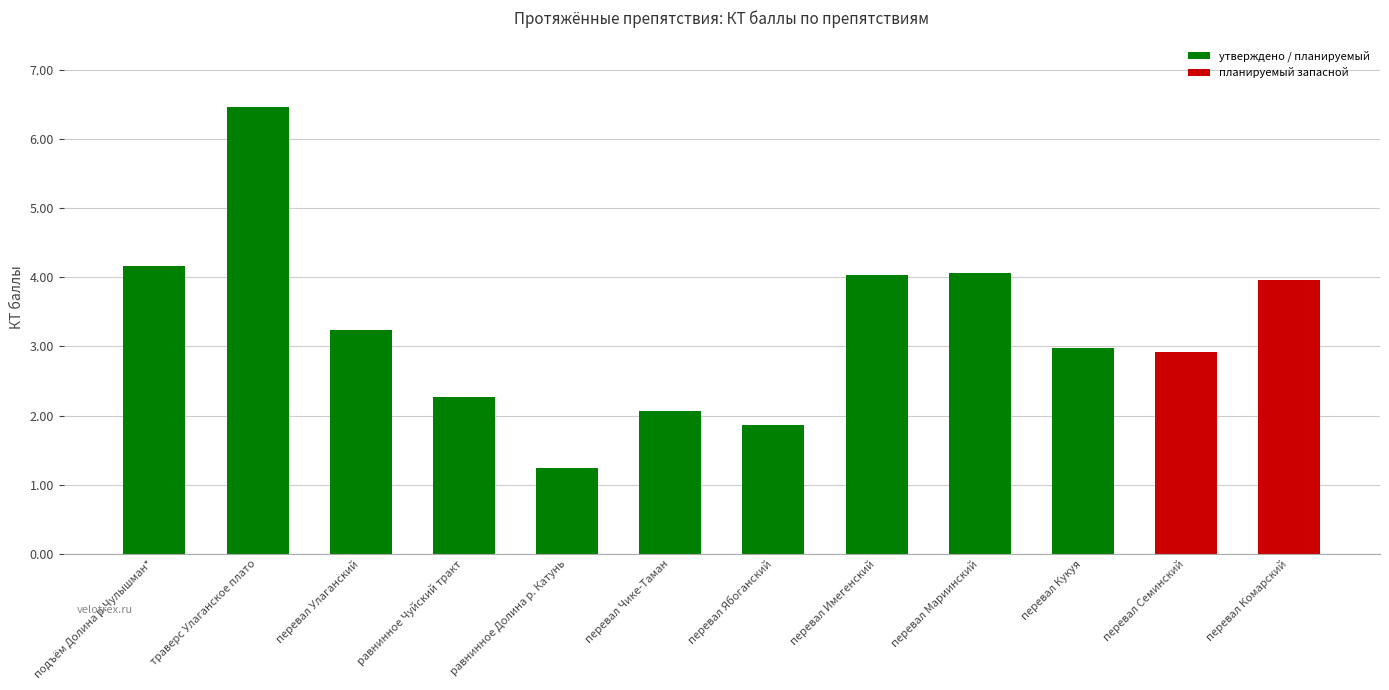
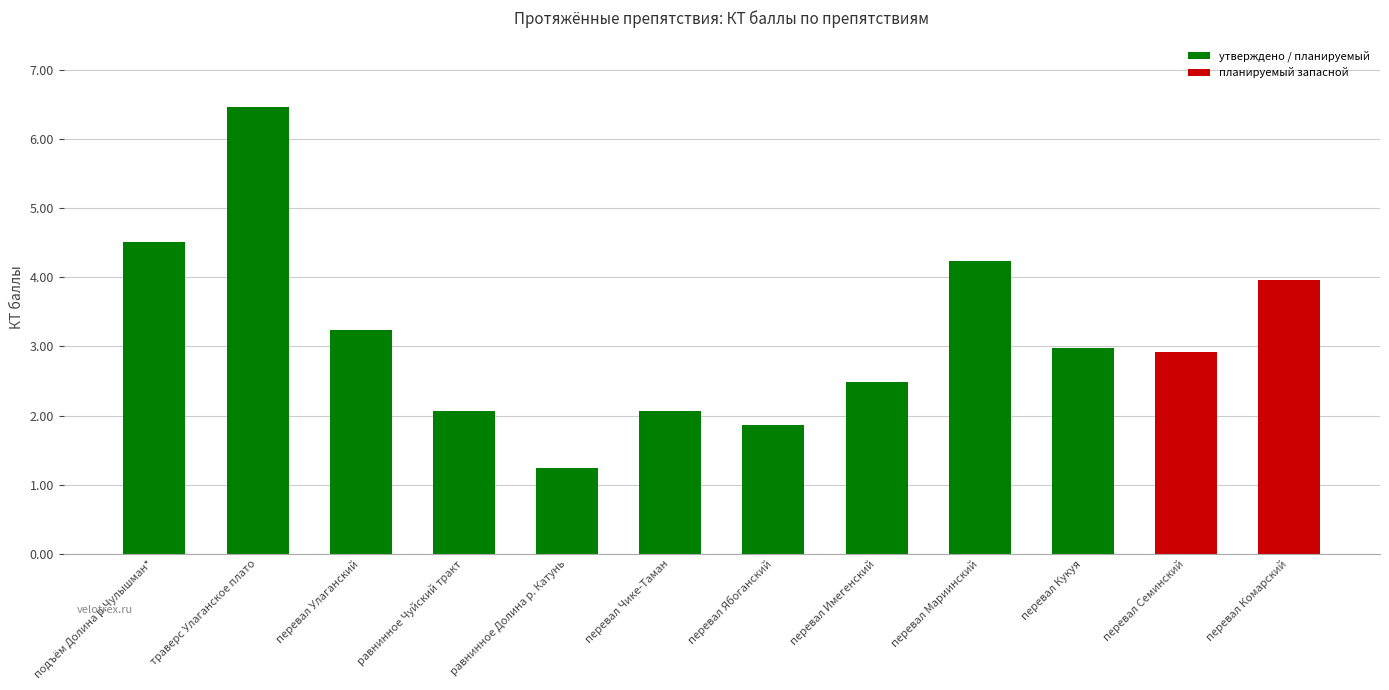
  {
-   "подъём Долина р.Чулышман*": 4.2,
+   "подъём Долина р.Чулышман*": 4.5,
    "траверс Улаганское плато": 6.5,
    "перевал Улаганский": 3.2,
-   "равнинное Чуйский тракт": 2.3,
+   "равнинное Чуйский тракт": 2.1,
    "равнинное Долина р. Катунь": 1.2,
    "перевал Чике-Таман": 2.1,
    "перевал Ябоганский": 1.9,
-   "перевал Имегенский": 4.0,
-   "перевал Мариинский": 4.1,
+   "перевал Имегенский": 2.5,
+   "перевал Мариинский": 4.2,
    "перевал Кукуя": 3.0,
    "перевал Семинский": 2.9,
    "перевал Комарский": 4.0
  }
